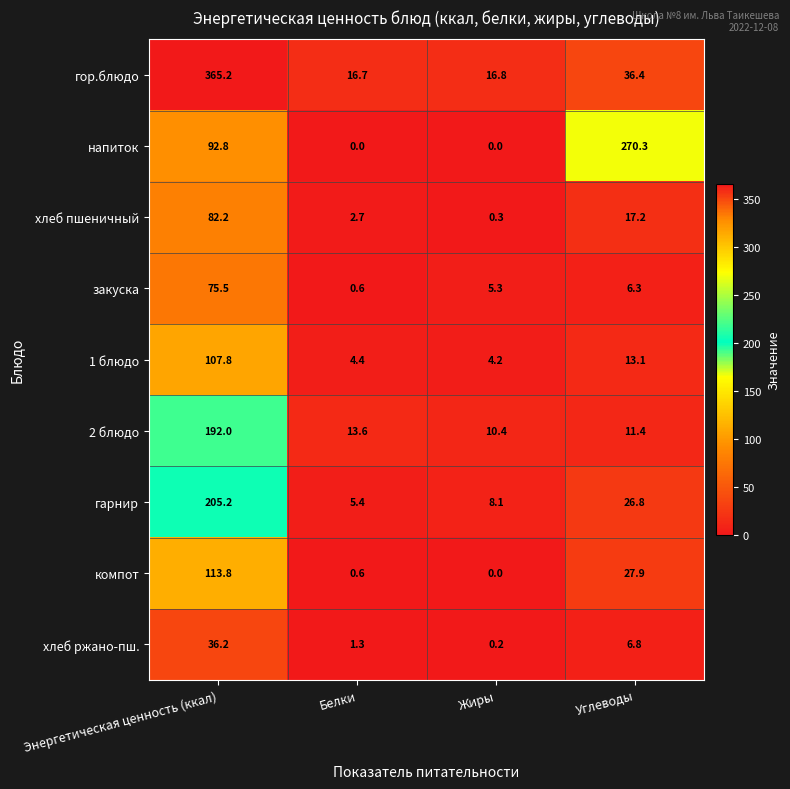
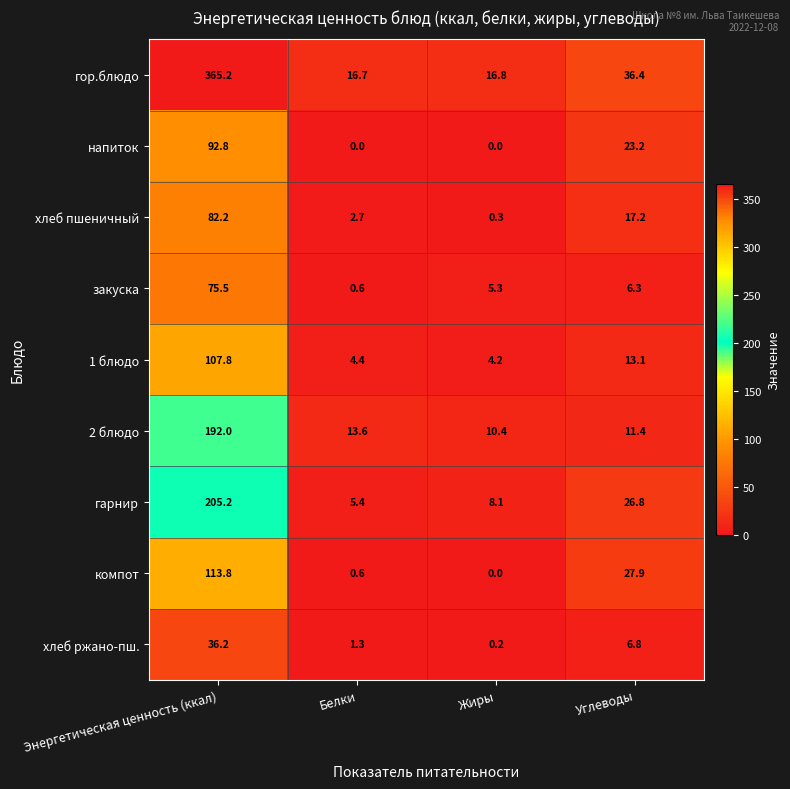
  {
    "гор.блюдо": {
      "Энергетическая ценность (ккал)": 365.2,
      "Белки": 16.7,
      "Жиры": 16.8,
      "Углеводы": 36.4
    },
    "напиток": {
      "Энергетическая ценность (ккал)": 92.8,
      "Белки": 0.0,
      "Жиры": 0.0,
-     "Углеводы": 270.3
+     "Углеводы": 23.2
    },
    "хлеб пшеничный": {
      "Энергетическая ценность (ккал)": 82.2,
      "Белки": 2.7,
      "Жиры": 0.3,
      "Углеводы": 17.2
    },
    "закуска": {
      "Энергетическая ценность (ккал)": 75.5,
      "Белки": 0.6,
      "Жиры": 5.3,
      "Углеводы": 6.3
    },
    "1 блюдо": {
      "Энергетическая ценность (ккал)": 107.8,
      "Белки": 4.4,
      "Жиры": 4.2,
      "Углеводы": 13.1
    },
    "2 блюдо": {
      "Энергетическая ценность (ккал)": 192.0,
      "Белки": 13.6,
      "Жиры": 10.4,
      "Углеводы": 11.4
    },
    "гарнир": {
      "Энергетическая ценность (ккал)": 205.2,
      "Белки": 5.4,
      "Жиры": 8.1,
      "Углеводы": 26.8
    },
    "компот": {
      "Энергетическая ценность (ккал)": 113.8,
      "Белки": 0.6,
      "Жиры": 0.0,
      "Углеводы": 27.9
    },
    "хлеб ржано-пш.": {
      "Энергетическая ценность (ккал)": 36.2,
      "Белки": 1.3,
      "Жиры": 0.2,
      "Углеводы": 6.8
    }
  }
